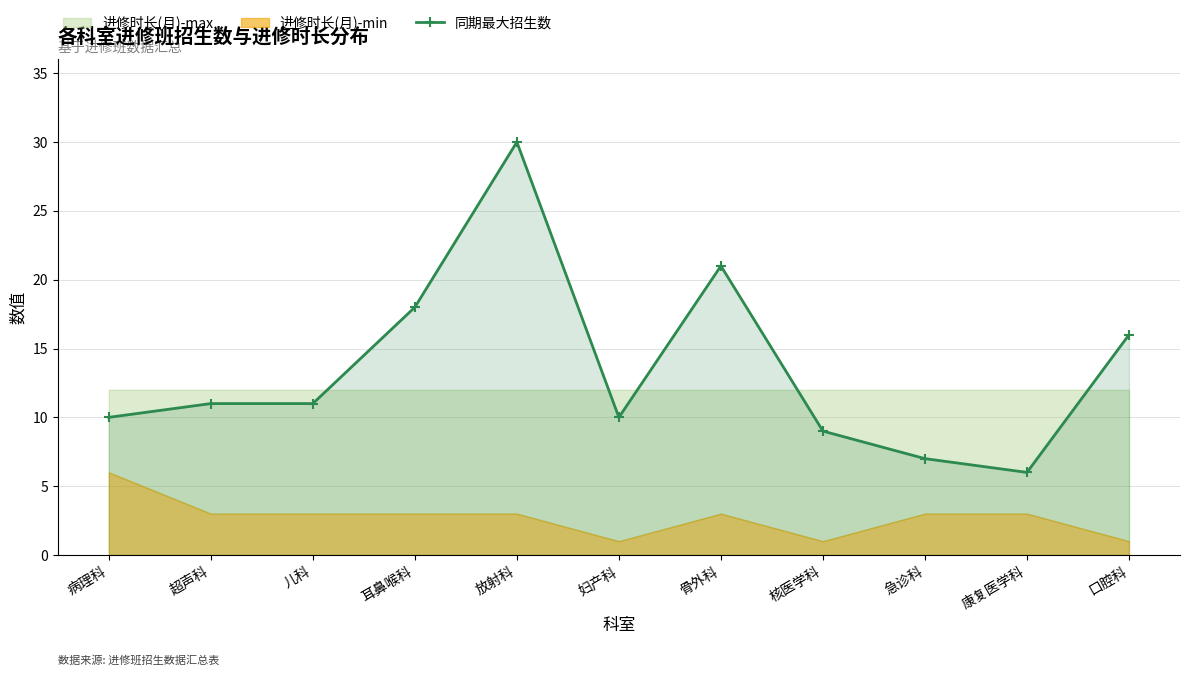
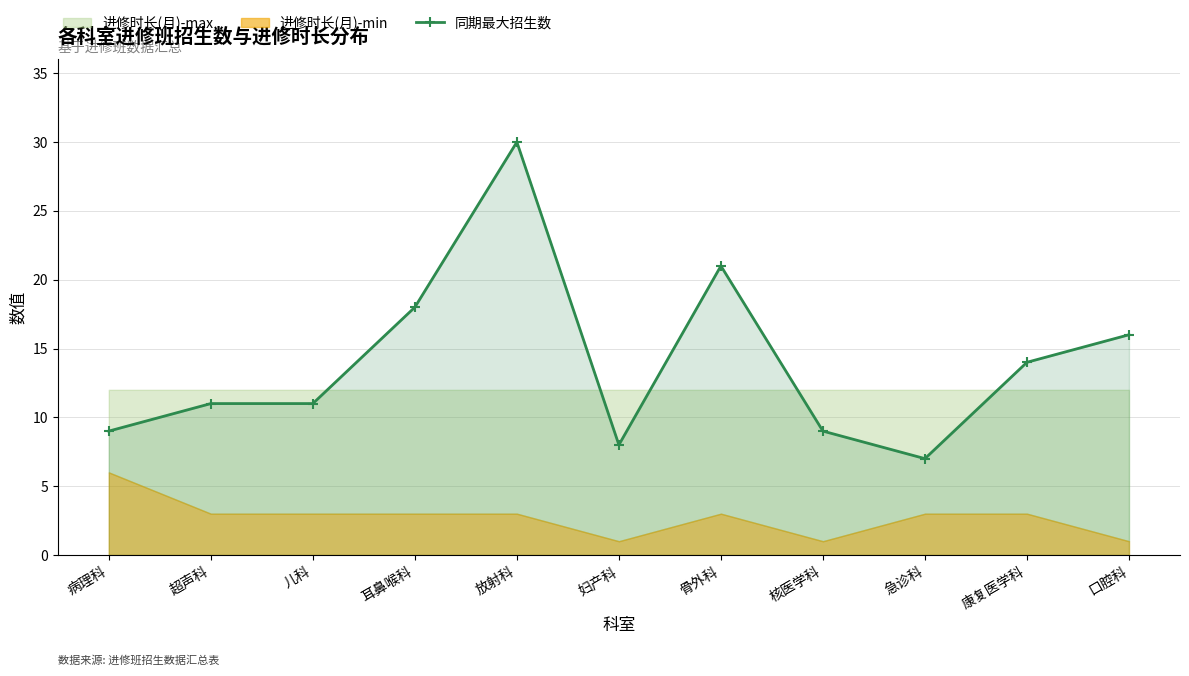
  {
    "同期最大招生数": {
-     "病理科": 10,
+     "病理科": 9,
      "超声科": 11,
      "儿科": 11,
      "耳鼻喉科": 18,
      "放射科": 30,
-     "妇产科": 10,
+     "妇产科": 8,
      "骨外科": 21,
      "核医学科": 9,
      "急诊科": 7,
-     "康复医学科": 6,
+     "康复医学科": 14,
      "口腔科": 16
    },
    "进修时长(月)-min": {
      "病理科": 6,
      "超声科": 3,
      "儿科": 3,
      "耳鼻喉科": 3,
      "放射科": 3,
      "妇产科": 1,
      "骨外科": 3,
      "核医学科": 1,
      "急诊科": 3,
      "康复医学科": 3,
      "口腔科": 1
    }
  }
